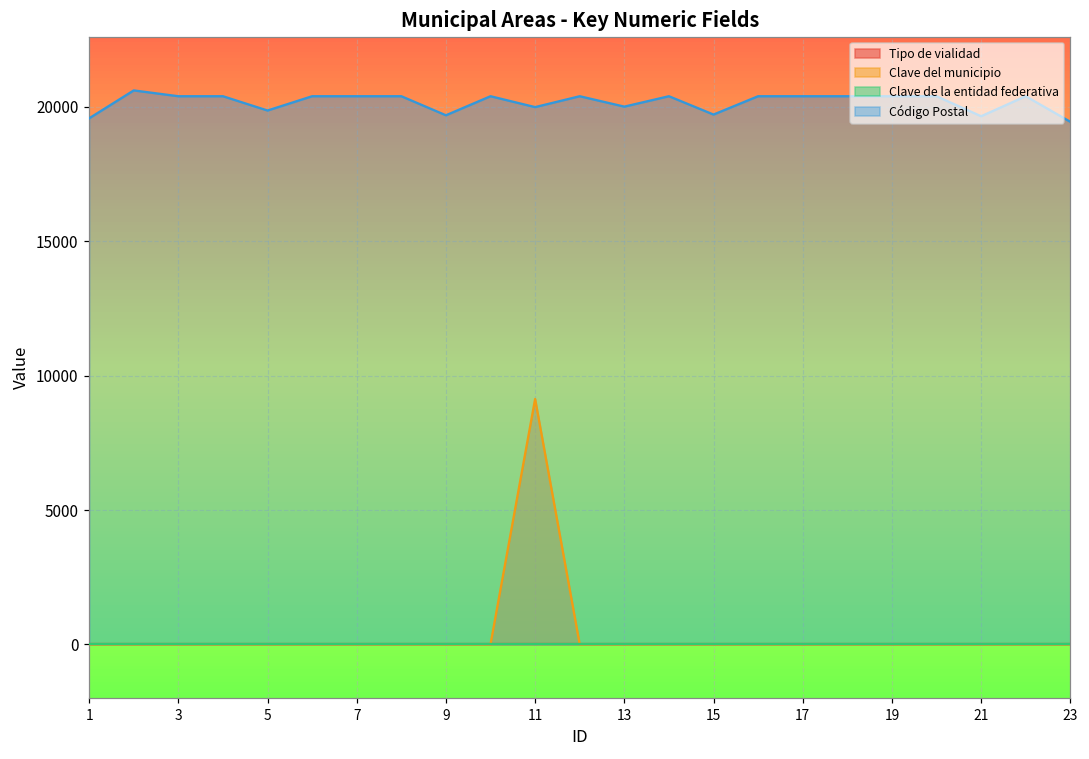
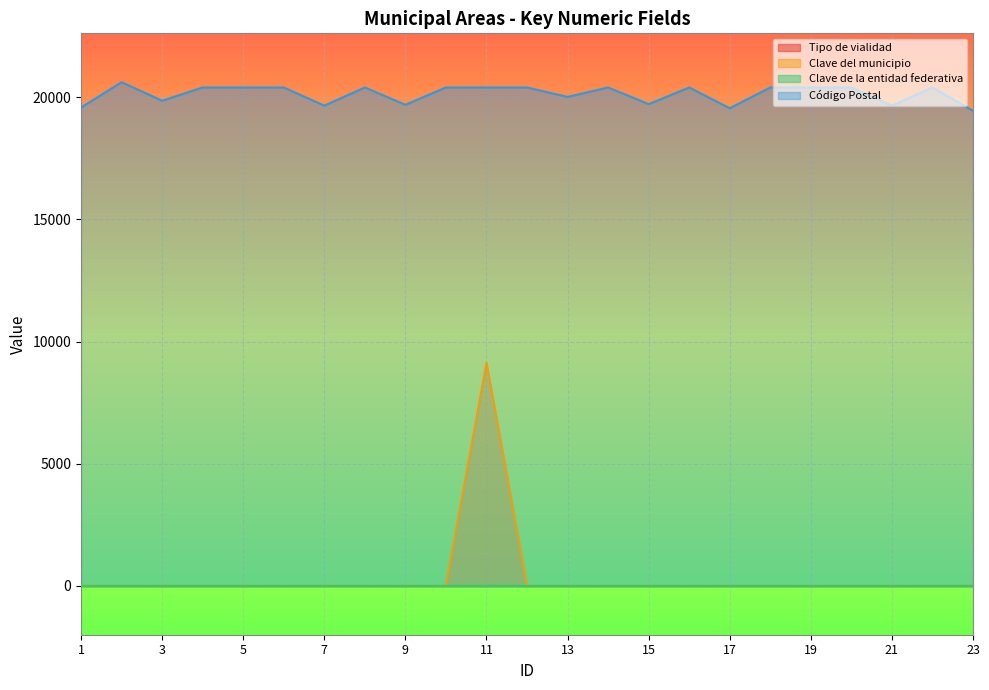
  {
    "Clave de la entidad federativa": {
      "11": 0
    },
    "Clave del municipio": {
      "11": 9100
    },
    "Código Postal": {
      "1": 19600,
-     "3": 20400,
-     "5": 19900,
-     "7": 20400,
+     "3": 19900,
+     "5": 20400,
+     "7": 19700,
      "9": 19700,
-     "11": 20000,
+     "11": 20400,
      "13": 20000,
      "15": 19700,
-     "17": 20400,
+     "17": 19600,
      "23": 19400
    }
  }
